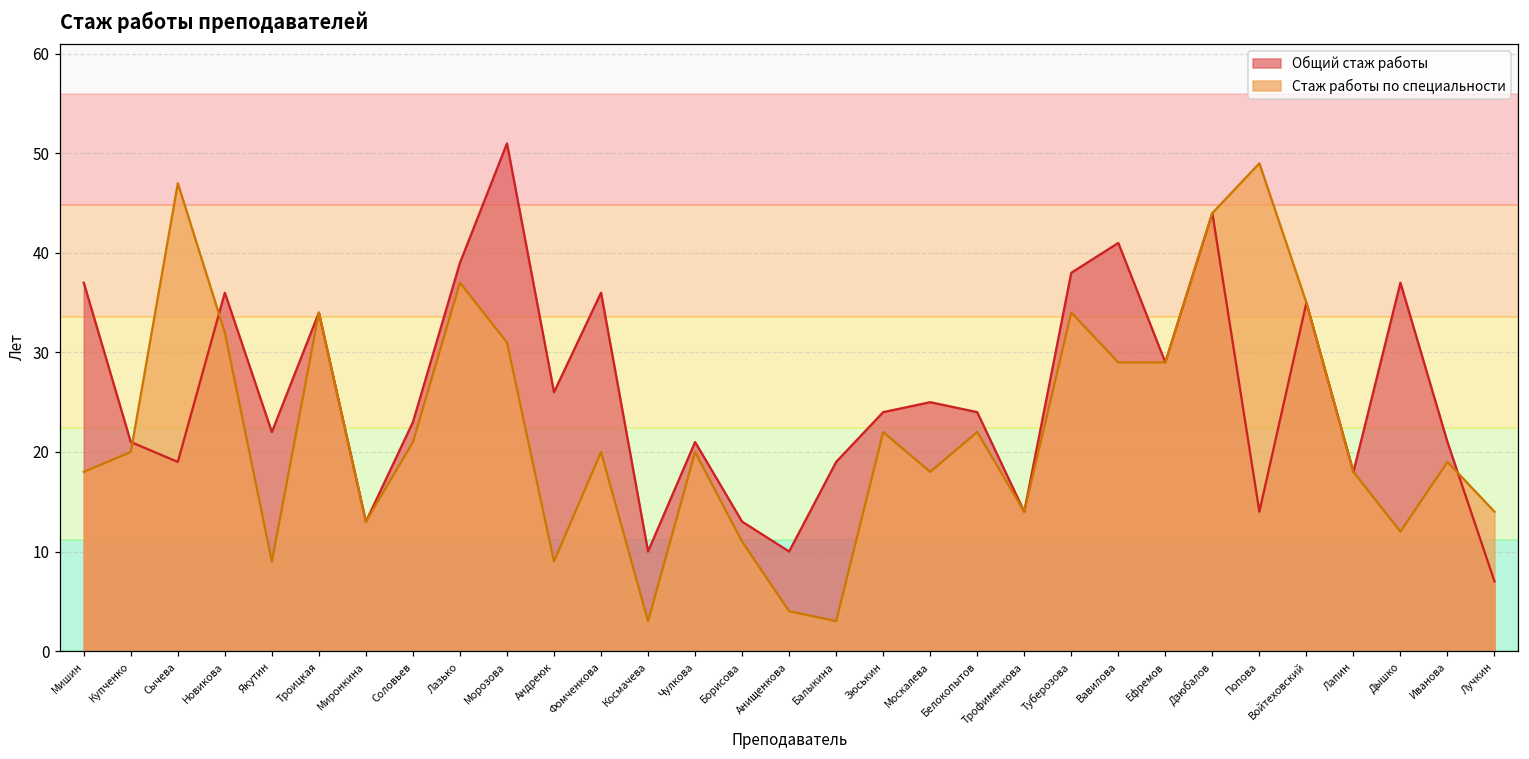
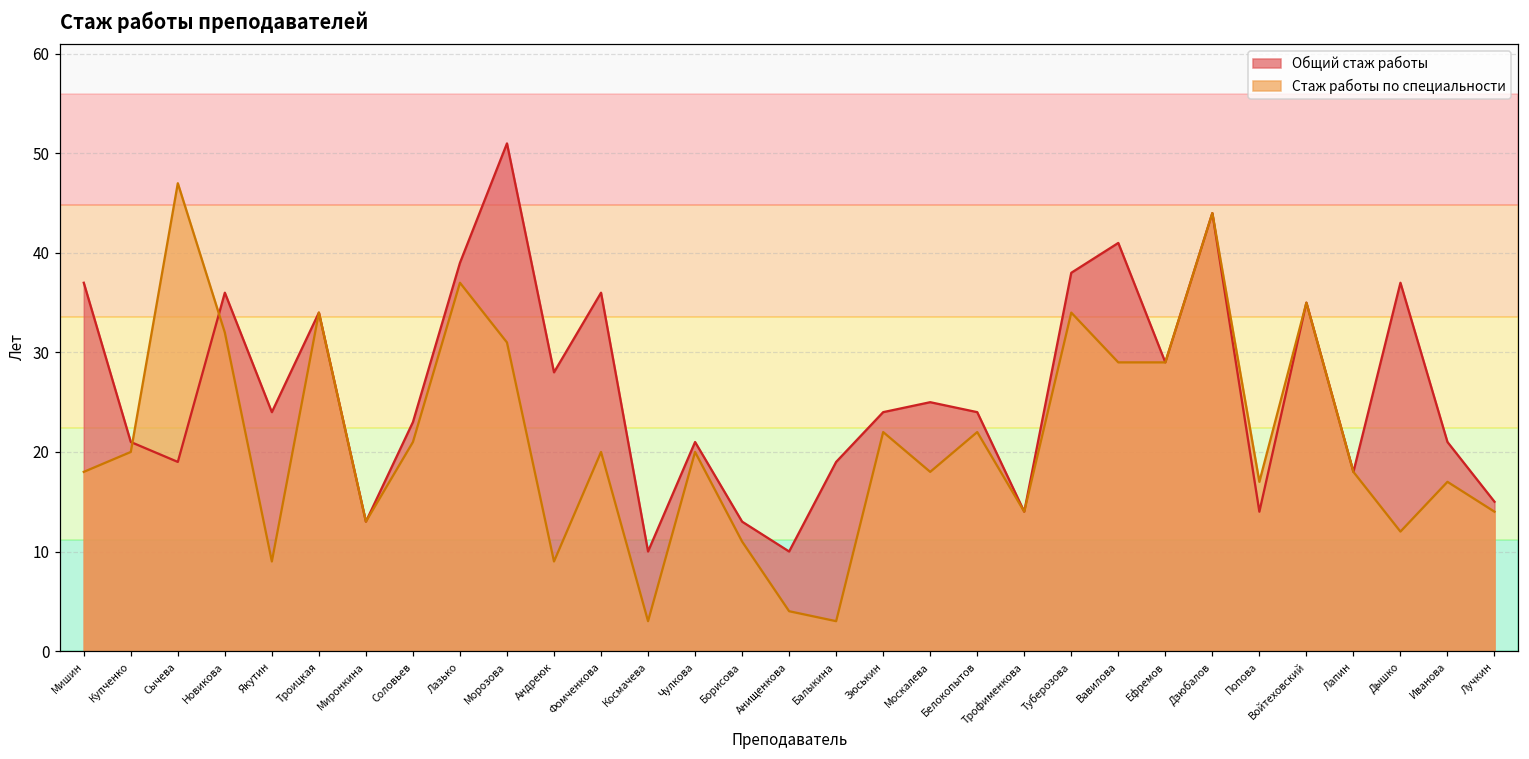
  {
    "Общий стаж работы": {
      "Мишин": 37,
      "Купченко": 21,
      "Сычева": 19,
      "Новикова": 36,
-     "Якутин": 22,
+     "Якутин": 24,
      "Соловьев": 23,
      "Лазько": 39,
      "Морозова": 51,
-     "Андреюк": 26,
+     "Андреюк": 28,
      "Фомченкова": 36,
      "Космачева": 10,
      "Чулкова": 21,
      "Борисова": 13,
      "Анищенкова": 10,
      "Балыкина": 19,
      "Зюськин": 24,
      "Москалева": 25,
      "Белокопытов": 24,
      "Туберозова": 38,
      "Вавилова": 41,
      "Попова": 14,
      "Дышко": 37,
      "Иванова": 21,
-     "Лучкин": 7
+     "Лучкин": 15
    },
    "Стаж работы по специальности": {
      "Мишин": 18,
      "Купченко": 20,
      "Сычева": 47,
      "Новикова": 32,
      "Якутин": 9,
      "Соловьев": 21,
      "Лазько": 37,
      "Морозова": 31,
      "Андреюк": 9,
      "Фомченкова": 20,
      "Космачева": 3,
      "Чулкова": 20,
      "Борисова": 11,
      "Анищенкова": 4,
      "Балыкина": 3,
      "Зюськин": 22,
      "Москалева": 18,
      "Белокопытов": 22,
      "Туберозова": 34,
      "Вавилова": 29,
-     "Попова": 49,
+     "Попова": 17,
      "Дышко": 12,
-     "Иванова": 19,
+     "Иванова": 17,
      "Лучкин": 14
    }
  }
